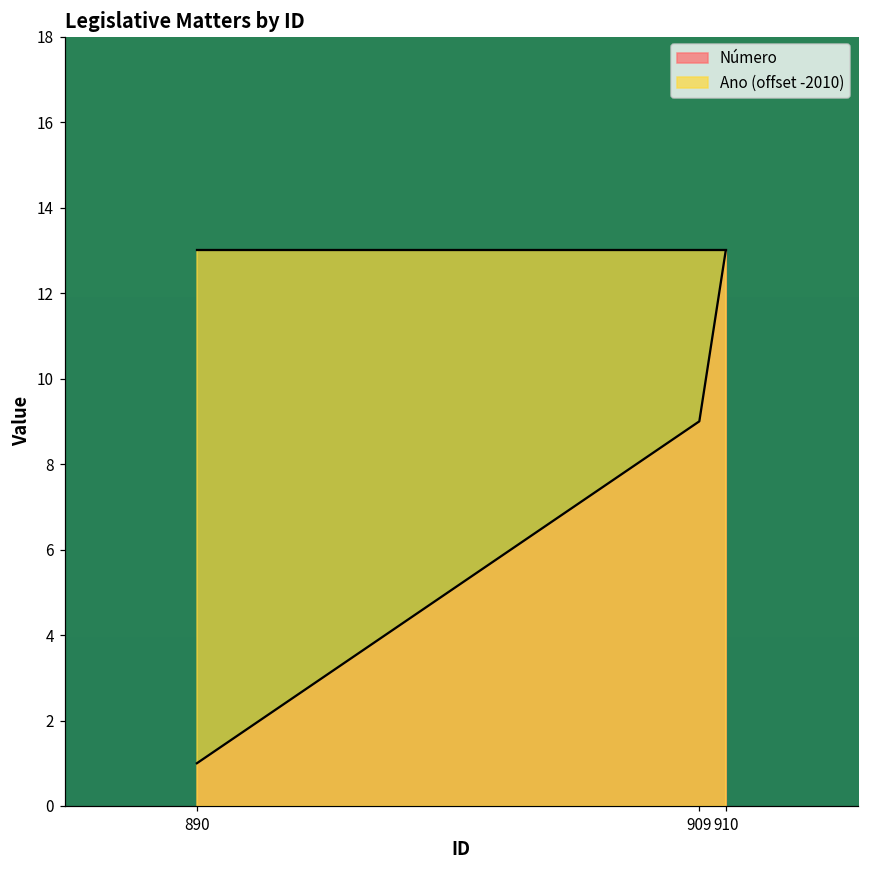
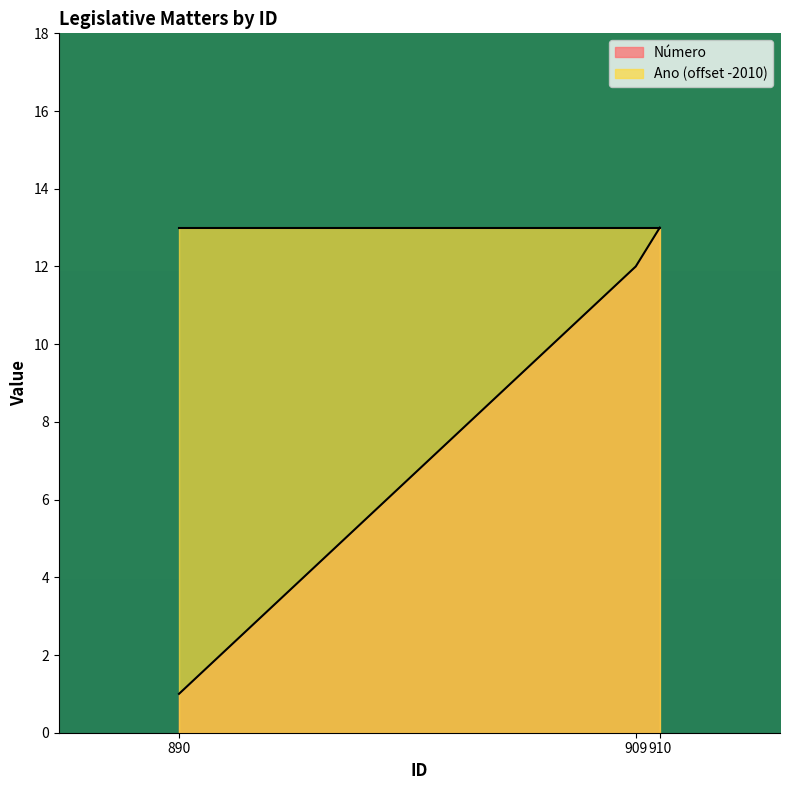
  {
    "Número": {
      "890": 1,
-     "909": 9
+     "909": 12
    },
    "Ano (offset -2010)": {
      "890": 13,
      "909": 13
    }
  }
